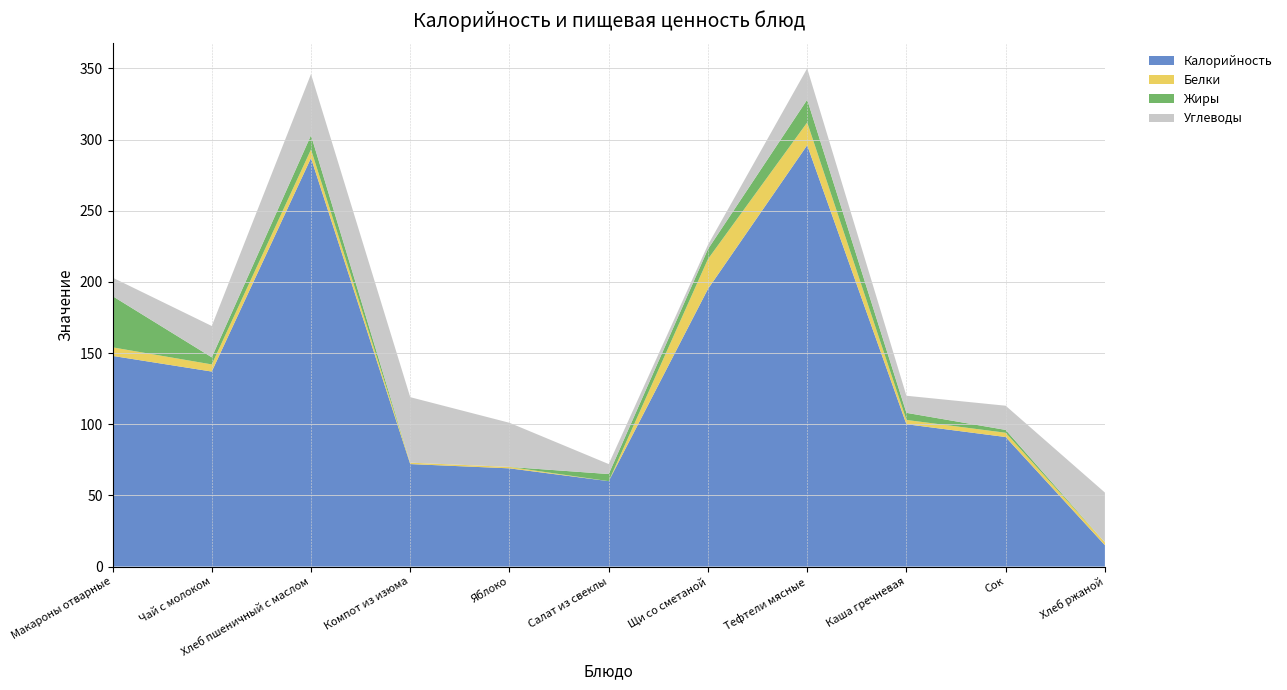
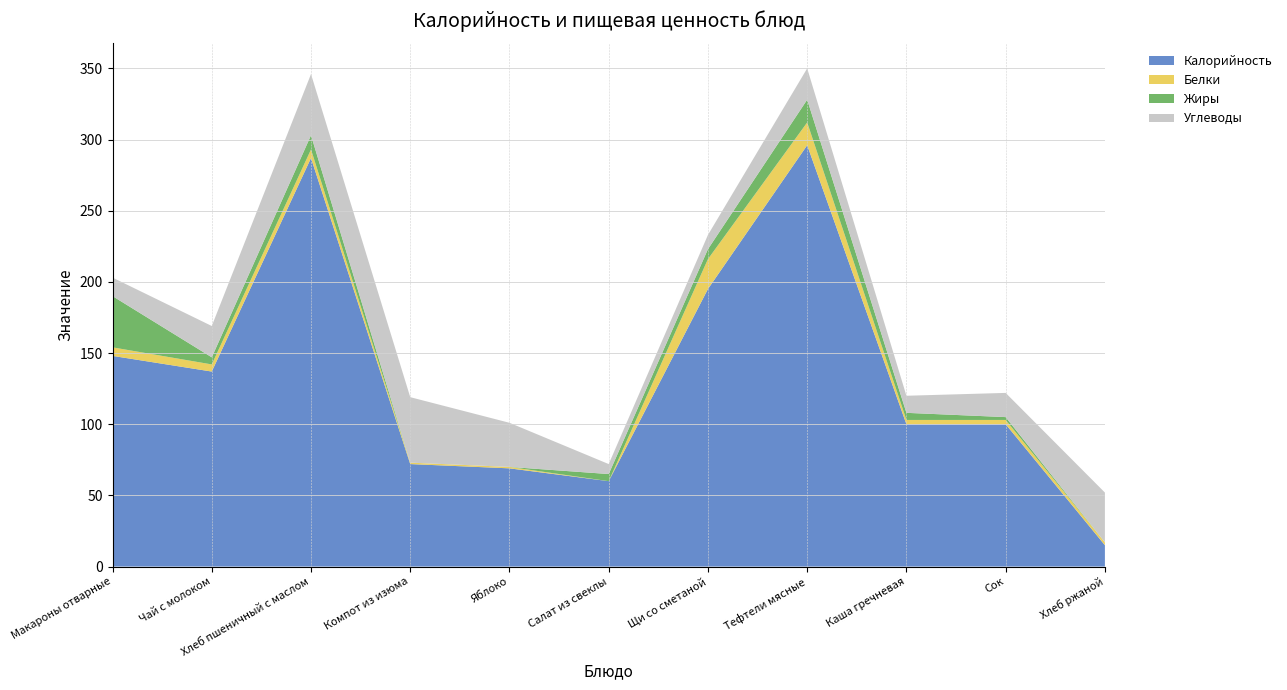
  {
    "Калорийность": {
      "Макароны отварные": 148,
      "Чай с молоком": 137,
      "Хлеб пшеничный с маслом": 287,
      "Щи со сметаной": 195,
      "Тефтели мясные": 296,
      "Каша гречневая": 100,
-     "Сок": 91,
+     "Сок": 100,
      "Хлеб ржаной": 15
    },
    "Белки": {
      "Макароны отварные": 6,
      "Чай с молоком": 5,
      "Хлеб пшеничный с маслом": 6,
      "Щи со сметаной": 21,
      "Тефтели мясные": 16,
      "Каша гречневая": 3,
      "Сок": 3
    },
    "Жиры": {
      "Макароны отварные": 36,
      "Чай с молоком": 5,
      "Хлеб пшеничный с маслом": 10,
      "Салат из свеклы": 5,
      "Щи со сметаной": 7,
      "Тефтели мясные": 16,
      "Каша гречневая": 5,
      "Сок": 2
    },
    "Углеводы": {
      "Макароны отварные": 13,
      "Чай с молоком": 22,
      "Хлеб пшеничный с маслом": 43,
      "Компот из изюма": 46,
      "Яблоко": 31,
      "Салат из свеклы": 7,
-     "Щи со сметаной": 3,
+     "Щи со сметаной": 10,
      "Тефтели мясные": 22,
      "Каша гречневая": 12,
      "Сок": 17,
      "Хлеб ржаной": 35
    }
  }
